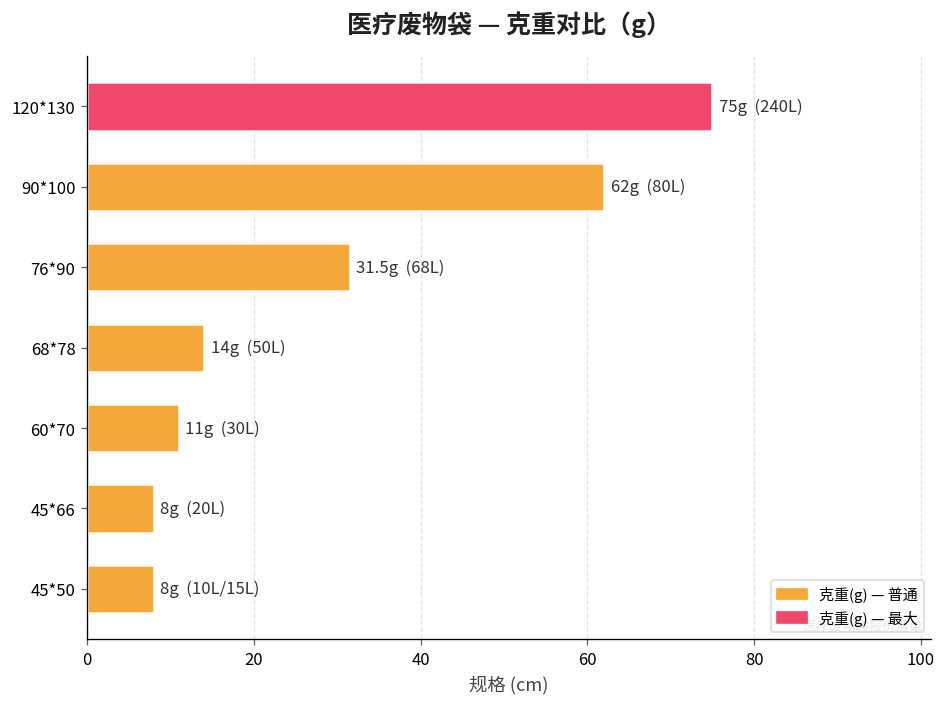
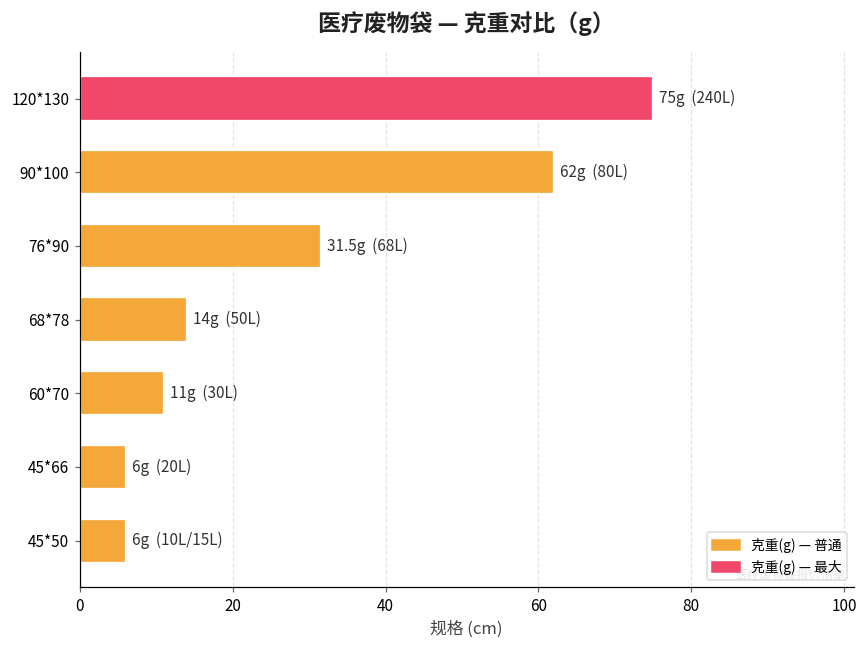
  {
    "120*130": "75g",
    "90*100": "62g",
    "76*90": "31.5g",
    "68*78": "14g",
    "60*70": "11g",
-   "45*66": "8g",
-   "45*50": "8g"
+   "45*66": "6g",
+   "45*50": "6g"
  }
